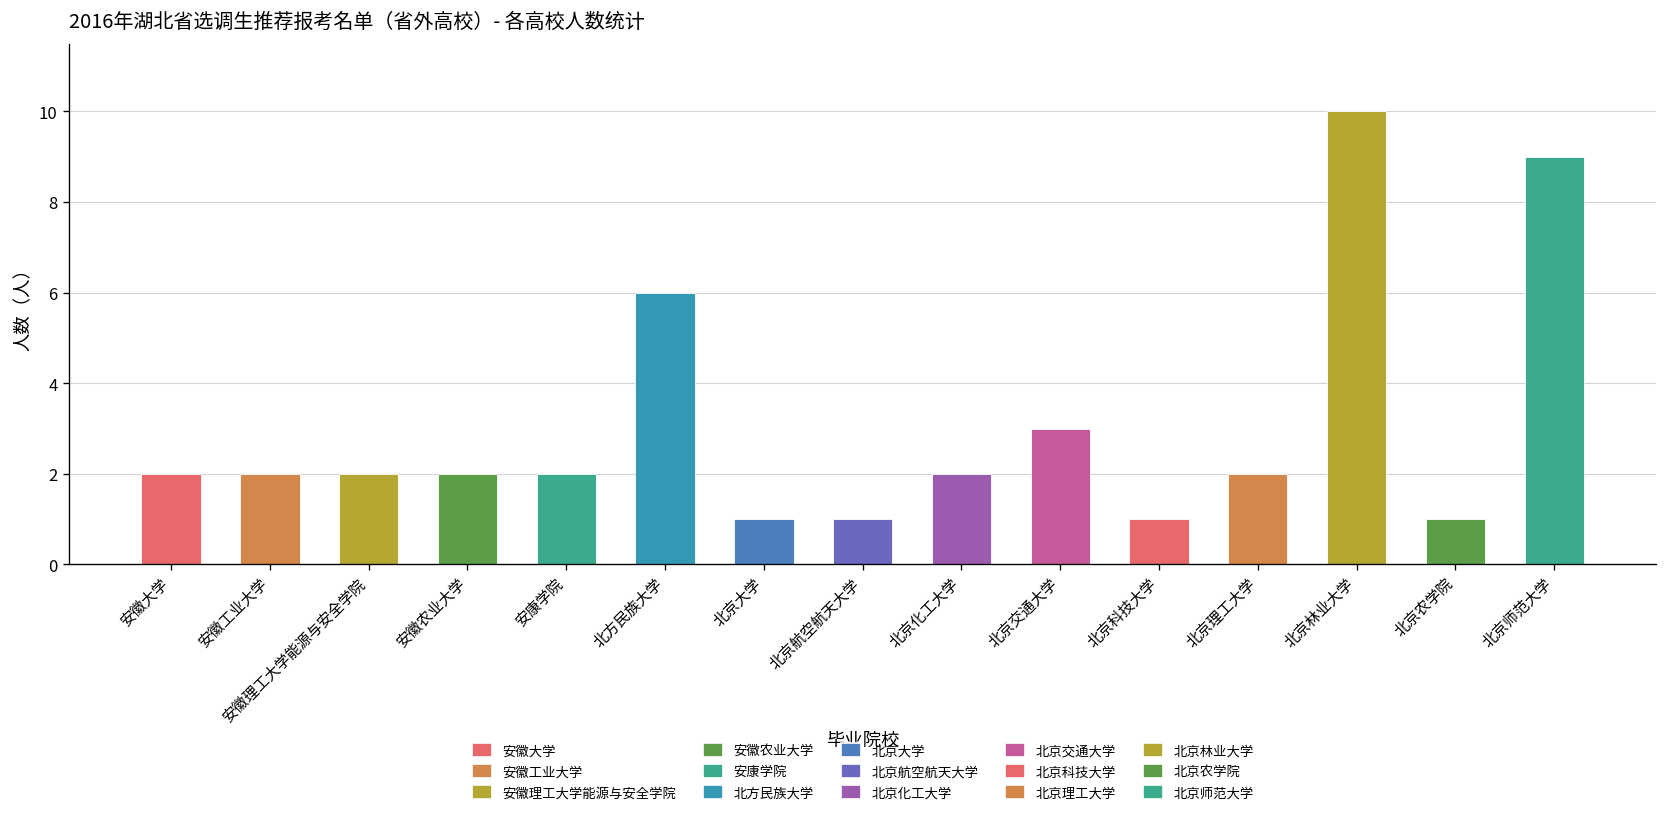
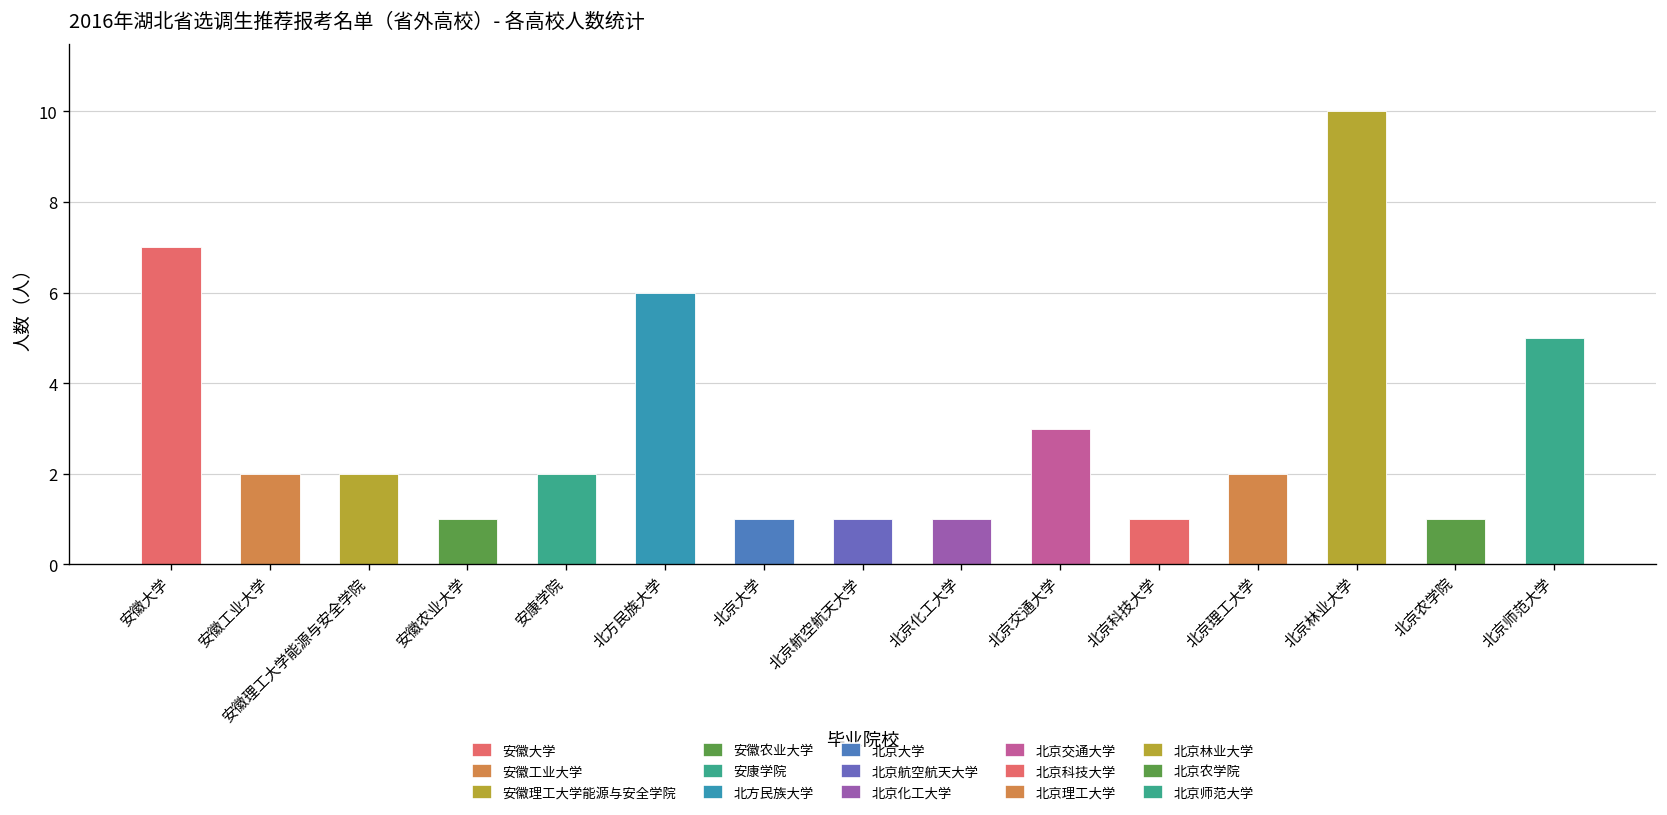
  {
-   "安徽大学": 2,
+   "安徽大学": 7,
    "安徽工业大学": 2,
    "安徽理工大学能源与安全学院": 2,
-   "安徽农业大学": 2,
+   "安徽农业大学": 1,
    "安康学院": 2,
    "北方民族大学": 6,
    "北京大学": 1,
    "北京航空航天大学": 1,
-   "北京化工大学": 2,
+   "北京化工大学": 1,
    "北京交通大学": 3,
    "北京科技大学": 1,
    "北京理工大学": 2,
    "北京林业大学": 10,
    "北京农学院": 1,
-   "北京师范大学": 9
+   "北京师范大学": 5
  }
